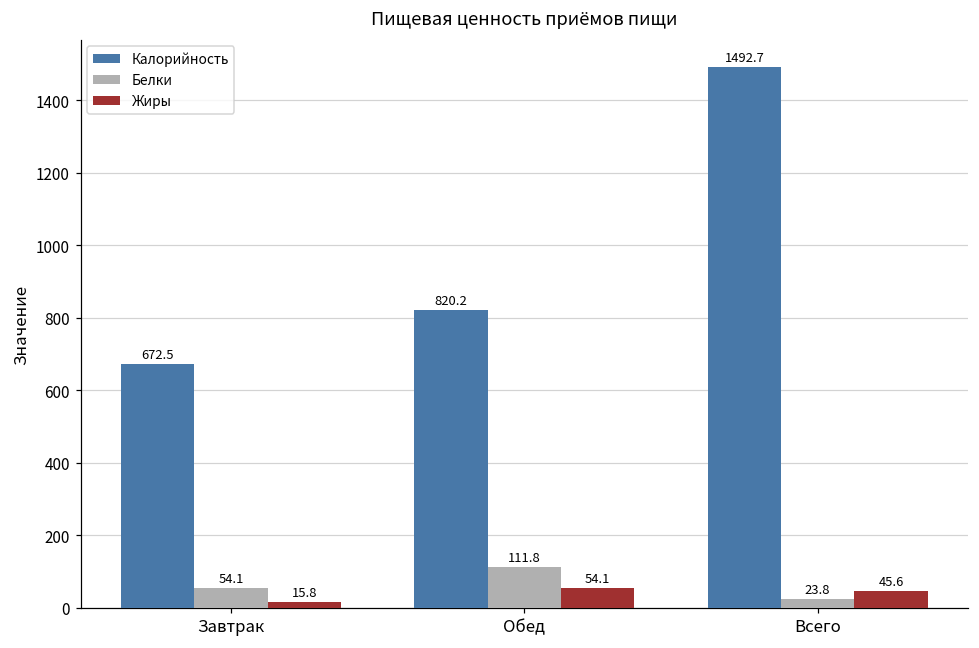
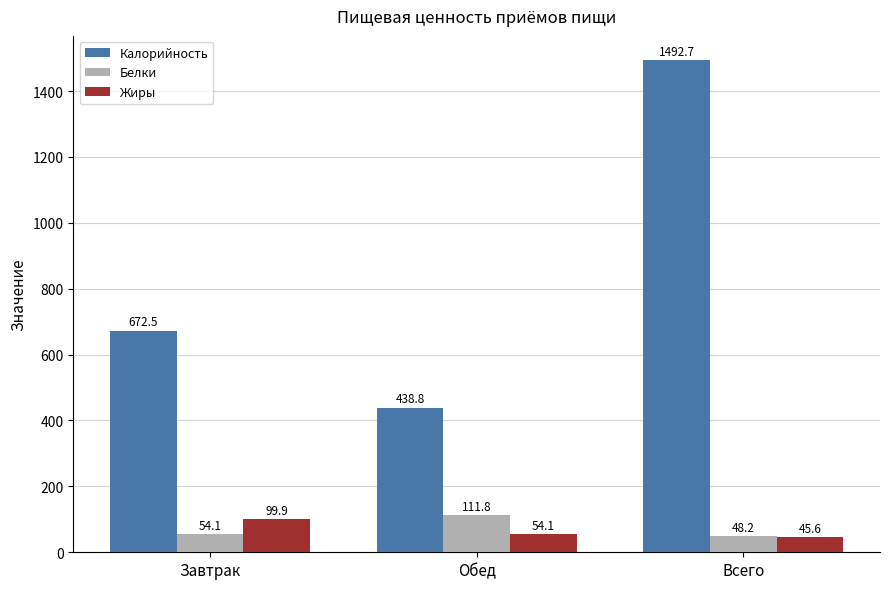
  {
    "Калорийность": {
      "Завтрак": 672.5,
-     "Обед": 820.2,
+     "Обед": 438.8,
      "Всего": 1492.7
    },
    "Белки": {
      "Завтрак": 54.1,
      "Обед": 111.8,
-     "Всего": 23.8
+     "Всего": 48.2
    },
    "Жиры": {
-     "Завтрак": 15.8,
+     "Завтрак": 99.9,
      "Обед": 54.1,
      "Всего": 45.6
    }
  }
